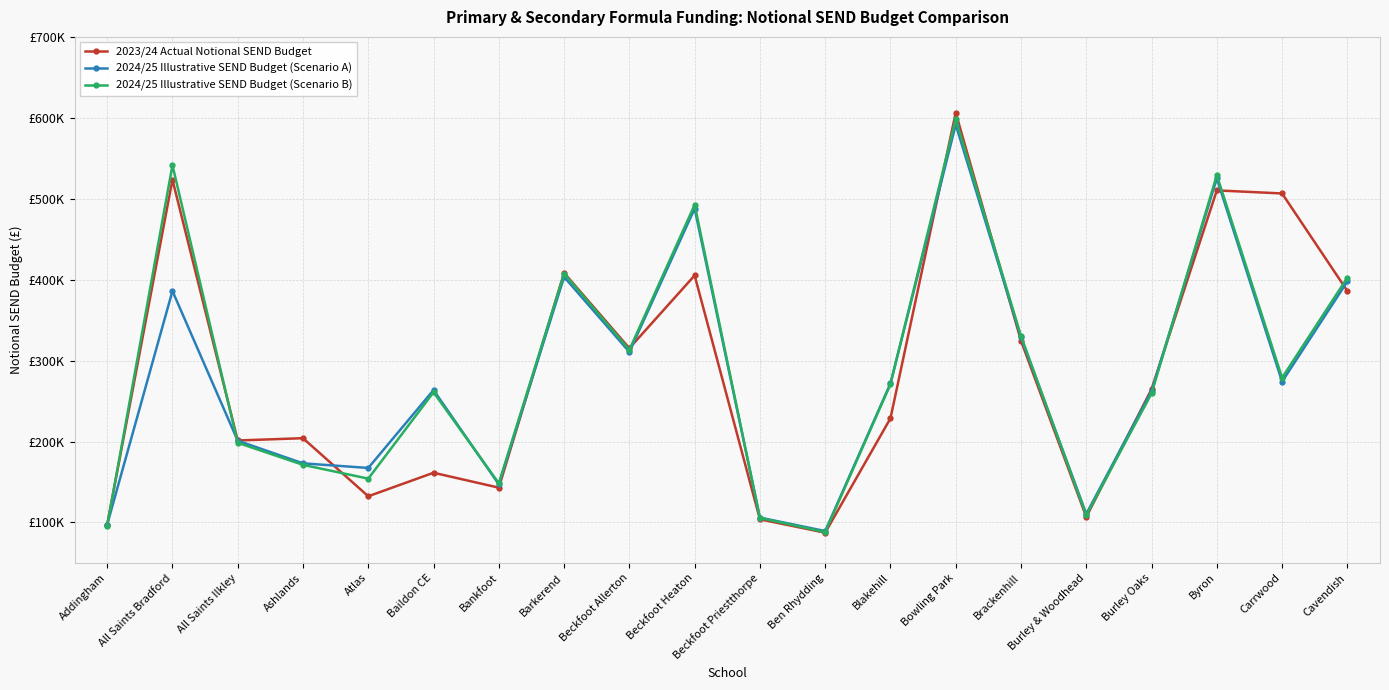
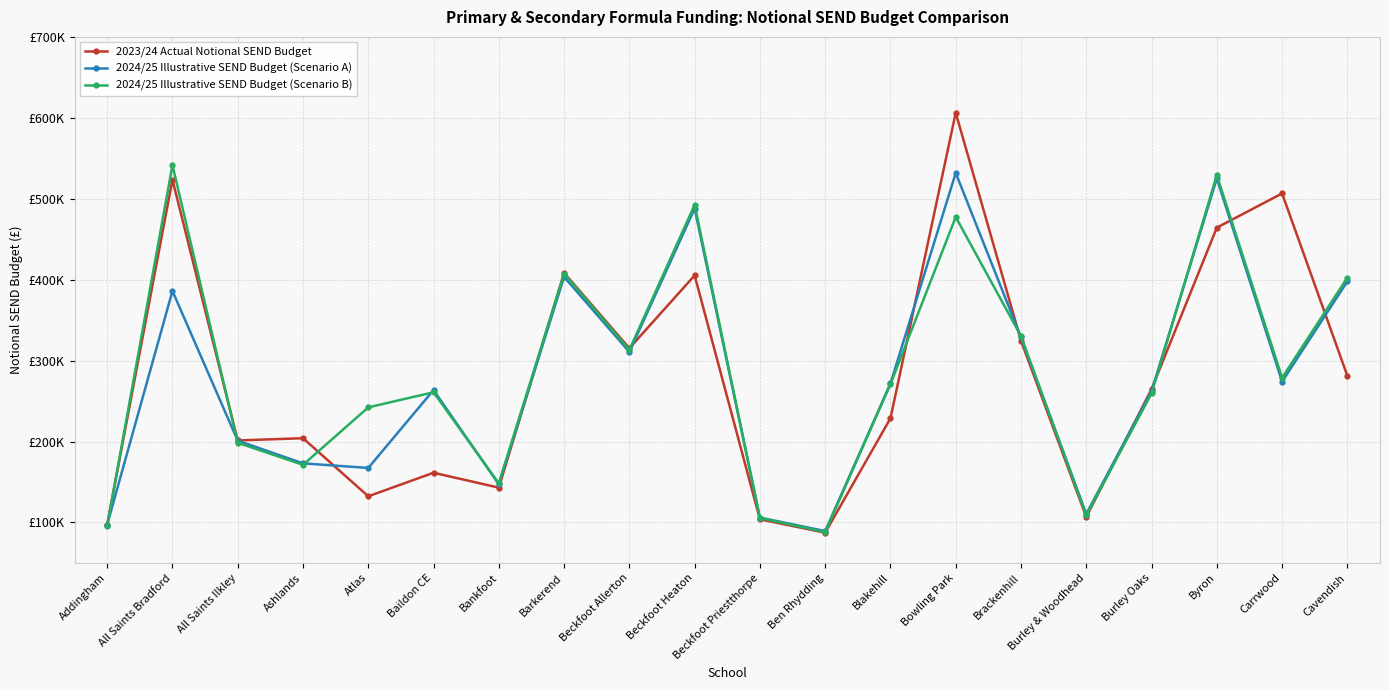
  {
    "2023/24 Actual Notional SEND Budget": {
      "All Saints Bradford": "£520000",
      "Ashlands": "£200000",
      "Atlas": "£130000",
      "Baildon CE": "£160000",
      "Bankfoot": "£140000",
      "Beckfoot Heaton": "£410000",
      "Blakehill": "£230000",
      "Bowling Park": "£610000",
      "Brackenhill": "£320000",
-     "Byron": "£510000",
+     "Byron": "£460000",
      "Carrwood": "£510000",
-     "Cavendish": "£390000"
+     "Cavendish": "£280000"
    },
    "2024/25 Illustrative SEND Budget (Scenario A)": {
      "All Saints Bradford": "£390000",
      "Atlas": "£170000",
      "Barkerend": "£400000",
      "Beckfoot Heaton": "£490000",
-     "Bowling Park": "£590000",
+     "Bowling Park": "£530000",
      "Byron": "£530000",
      "Carrwood": "£270000",
      "Cavendish": "£400000"
    },
    "2024/25 Illustrative SEND Budget (Scenario B)": {
      "All Saints Bradford": "£540000",
-     "Atlas": "£150000",
+     "Atlas": "£240000",
      "Beckfoot Heaton": "£490000",
-     "Bowling Park": "£600000",
+     "Bowling Park": "£480000",
      "Byron": "£530000",
      "Carrwood": "£280000",
      "Cavendish": "£400000"
    }
  }
